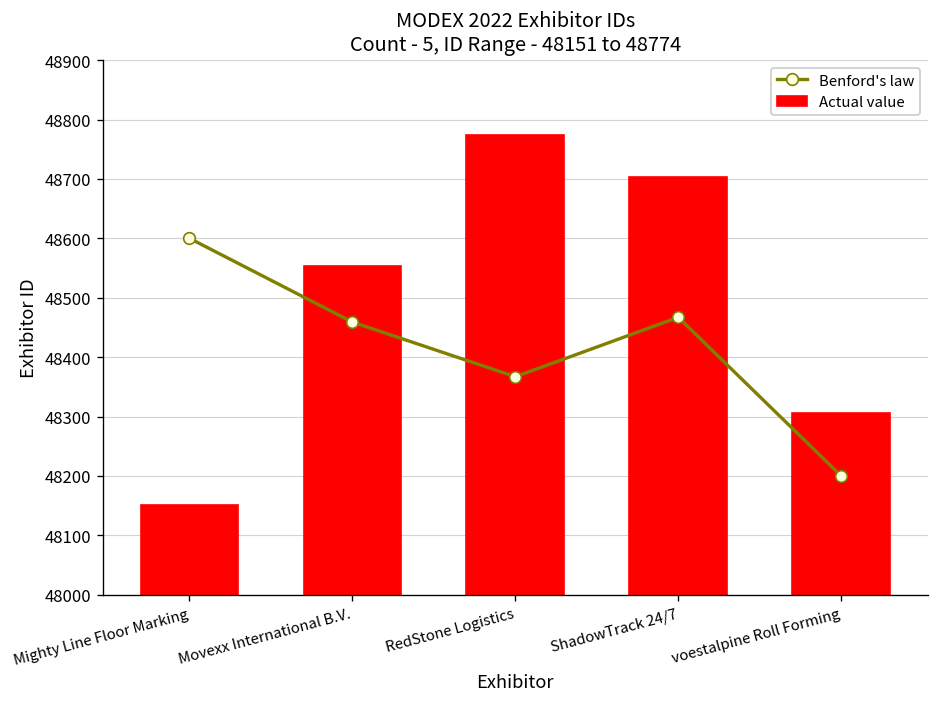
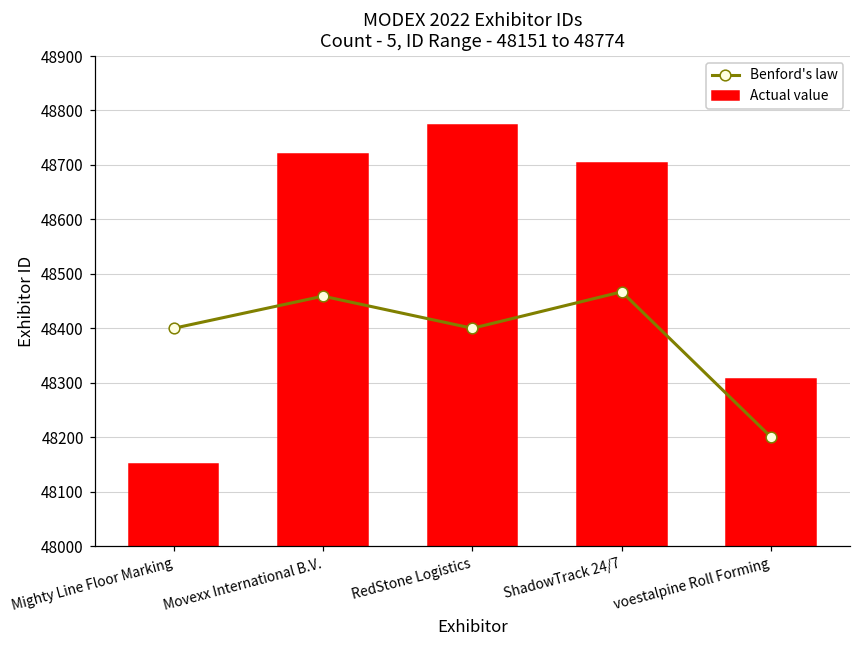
  {
    "Benford's law": {
-     "Mighty Line Floor Marking": 48600,
+     "Mighty Line Floor Marking": 48400,
      "Movexx International B.V.": 48460,
-     "RedStone Logistics": 48370,
+     "RedStone Logistics": 48400,
      "ShadowTrack 24/7": 48470,
      "voestalpine Roll Forming": 48200
    },
    "Actual value": {
      "Mighty Line Floor Marking": 48150,
-     "Movexx International B.V.": 48550,
+     "Movexx International B.V.": 48720,
      "RedStone Logistics": 48770,
      "ShadowTrack 24/7": 48700,
      "voestalpine Roll Forming": 48310
    }
  }
